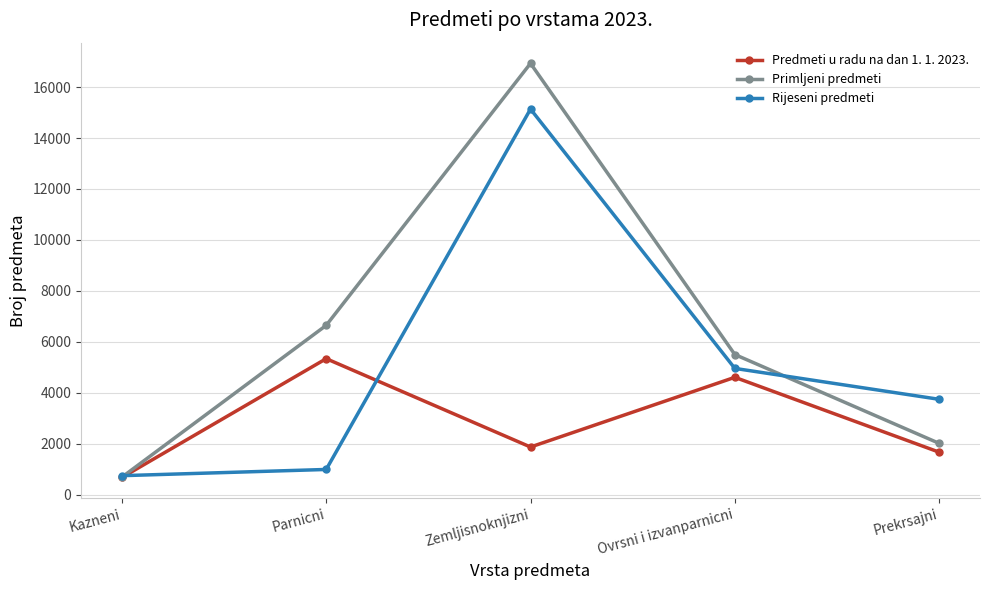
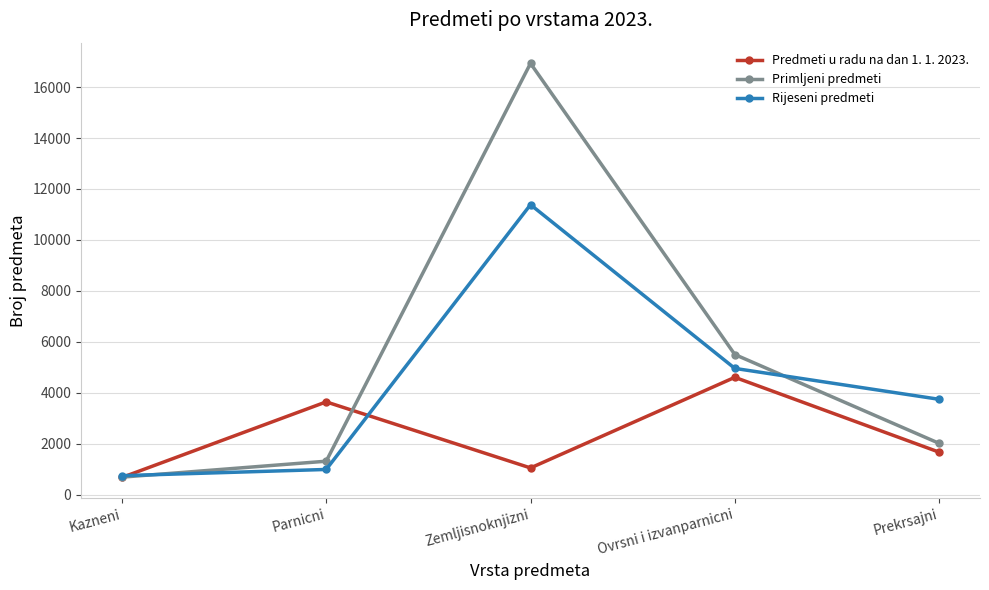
  {
    "Predmeti u radu na dan 1. 1. 2023.": {
-     "Parnicni": 5300,
-     "Zemljisnoknjizni": 1900,
+     "Parnicni": 3600,
+     "Zemljisnoknjizni": 1100,
      "Ovrsni i izvanparnicni": 4600,
      "Prekrsajni": 1700
    },
    "Primljeni predmeti": {
-     "Parnicni": 6600,
+     "Parnicni": 1300,
      "Zemljisnoknjizni": 16900,
      "Ovrsni i izvanparnicni": 5500,
      "Prekrsajni": 2000
    },
    "Rijeseni predmeti": {
      "Parnicni": 1000,
-     "Zemljisnoknjizni": 15100,
+     "Zemljisnoknjizni": 11400,
      "Ovrsni i izvanparnicni": 5000,
      "Prekrsajni": 3700
    }
  }
